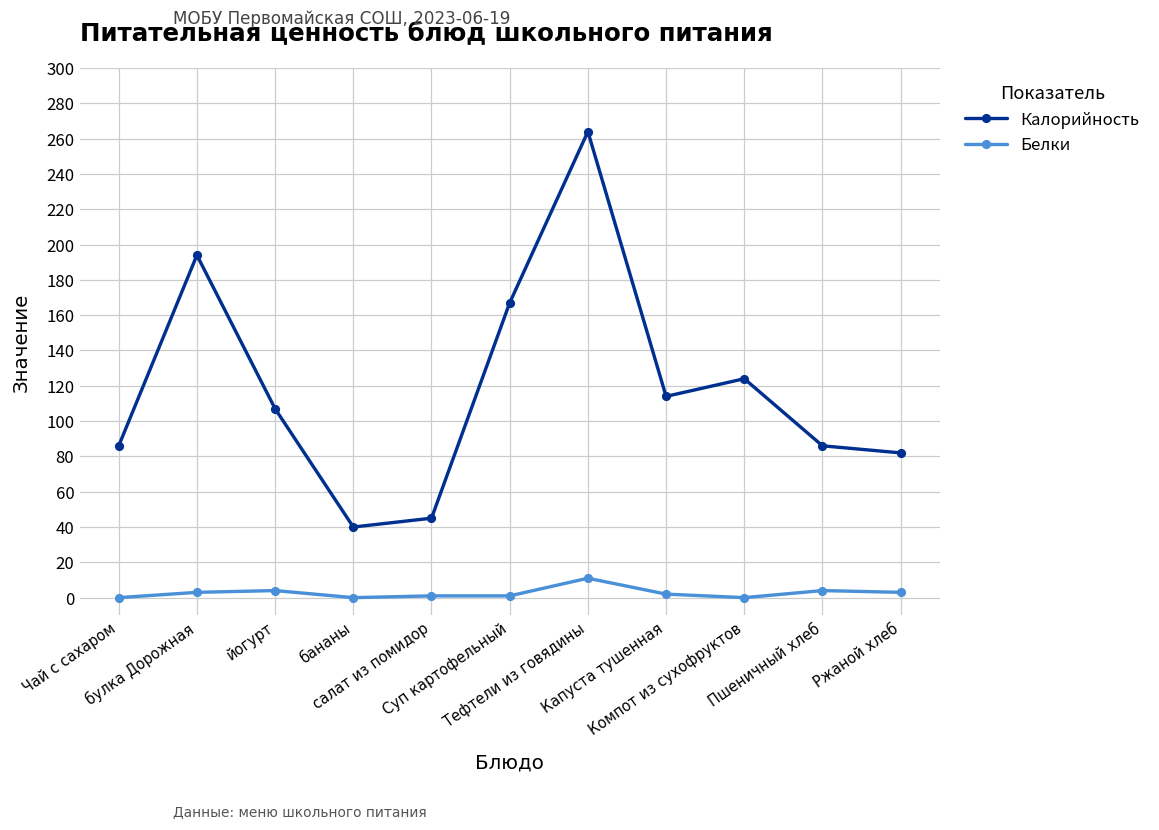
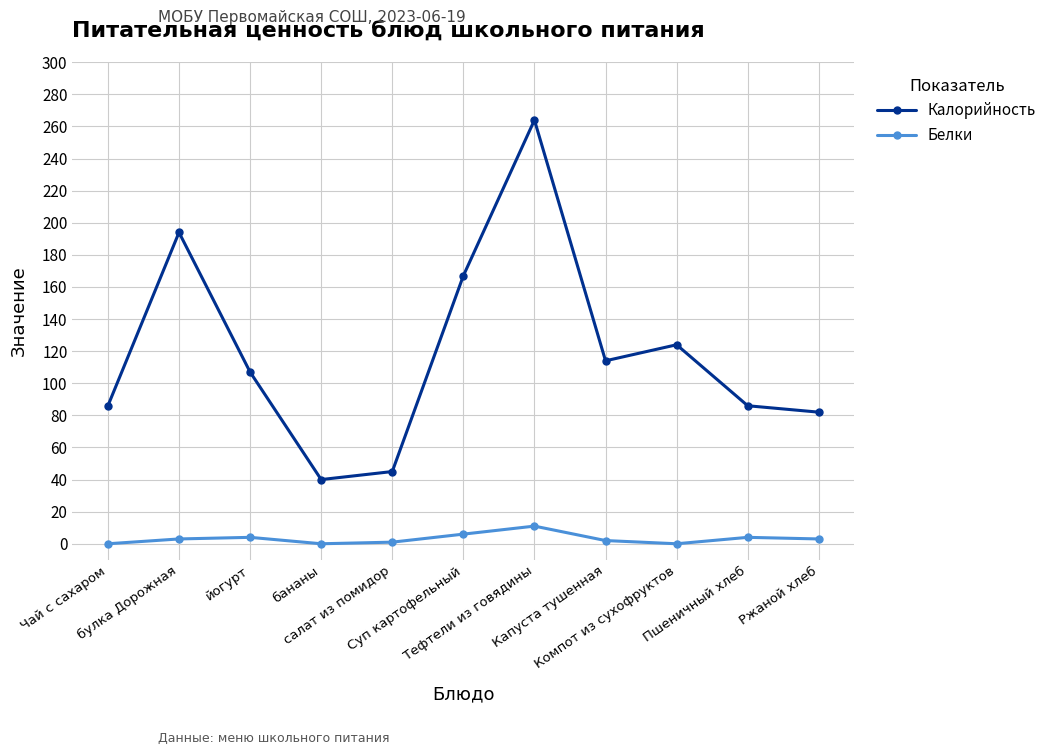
  {
    "Калорийность": {
      "Чай с сахаром": 86,
      "булка Дорожная": 194,
      "йогурт": 107,
      "бананы": 40,
      "салат из помидор": 45,
      "Суп картофельный": 167,
      "Тефтели из говядины": 264,
      "Капуста тушенная": 114,
      "Компот из сухофруктов": 124,
      "Пшеничный хлеб": 86,
      "Ржаной хлеб": 82
    },
    "Белки": {
      "Чай с сахаром": 0,
      "булка Дорожная": 3,
      "йогурт": 4,
      "бананы": 0,
      "салат из помидор": 1,
-     "Суп картофельный": 1,
+     "Суп картофельный": 6,
      "Тефтели из говядины": 11,
      "Капуста тушенная": 2,
      "Компот из сухофруктов": 0,
      "Пшеничный хлеб": 4,
      "Ржаной хлеб": 3
    }
  }
